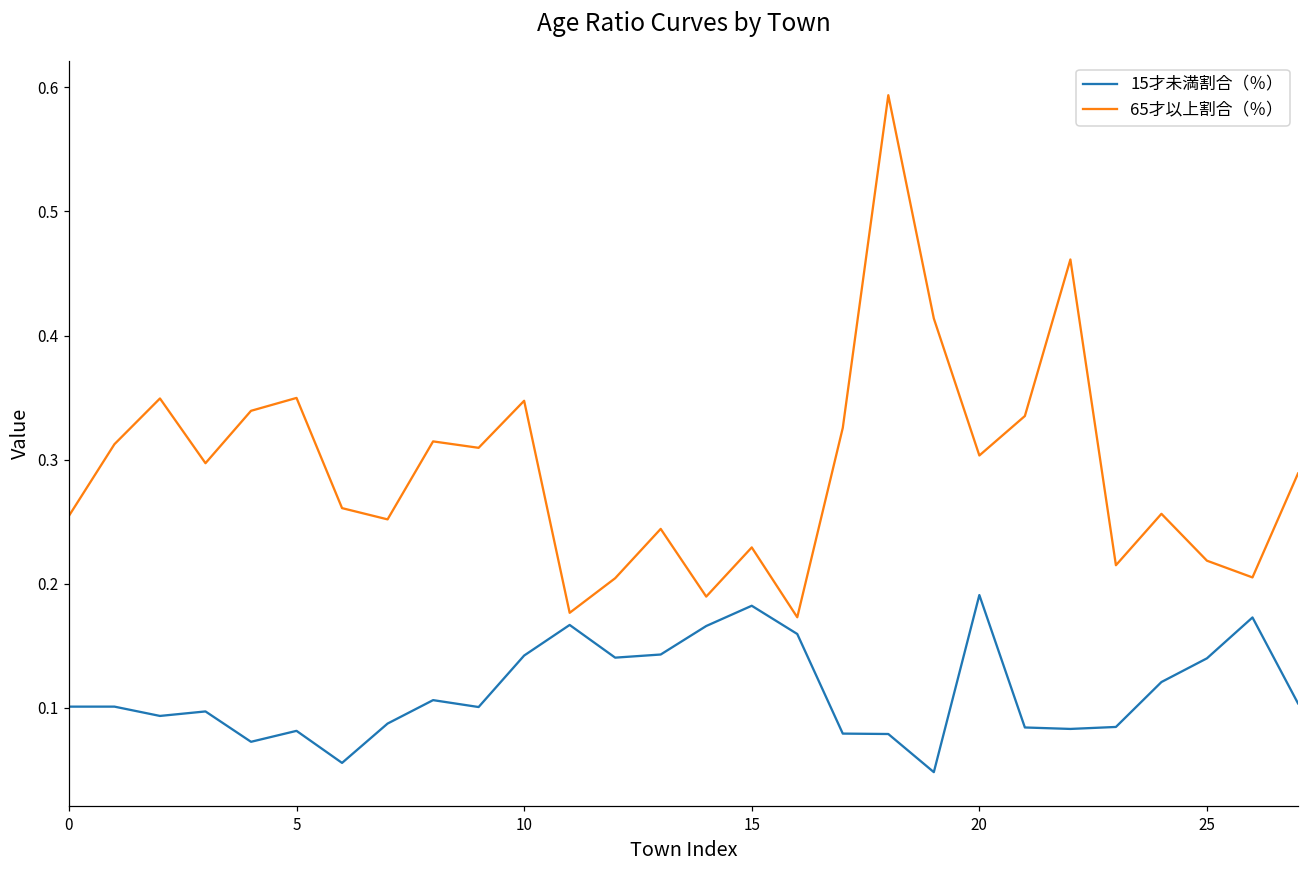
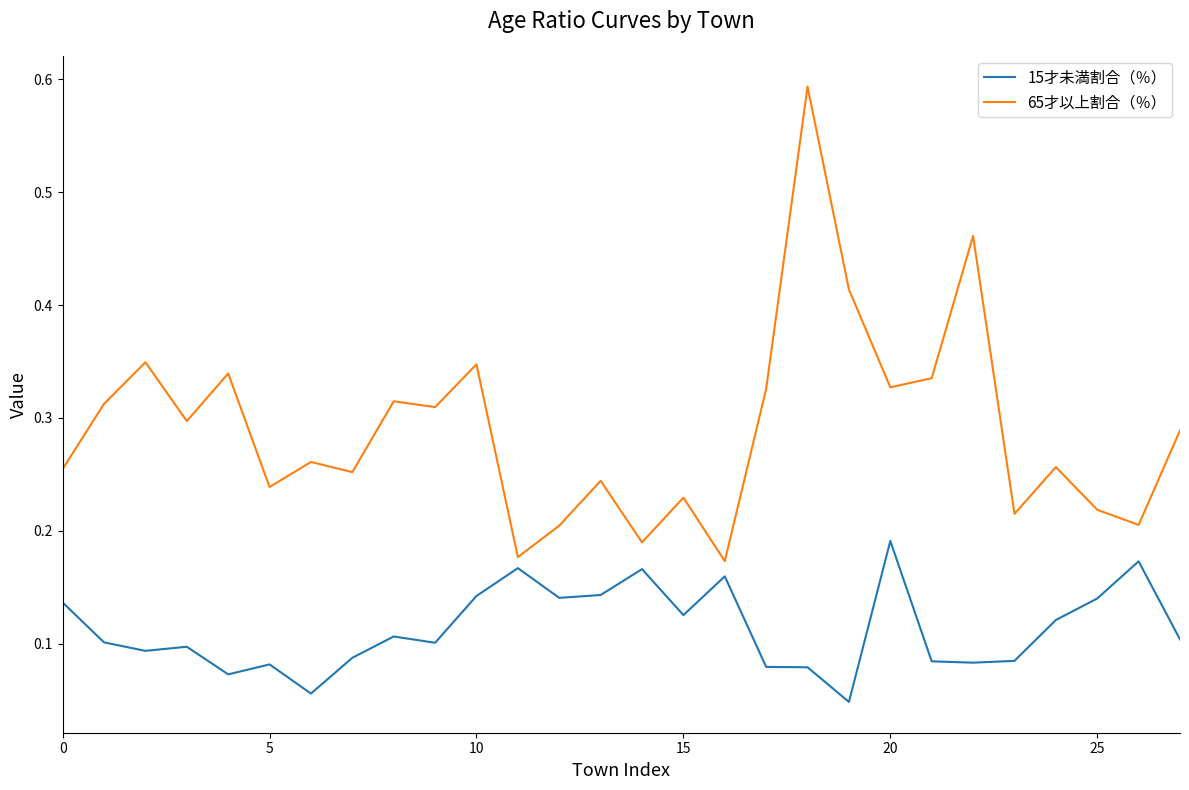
  {
    "15才未満割合（％）": {
-     "0": 0.101,
+     "0": 0.136,
      "5": 0.082,
      "10": 0.142,
-     "15": 0.182,
+     "15": 0.125,
      "20": 0.191,
      "25": 0.140
    },
    "65才以上割合（％）": {
      "0": 0.255,
-     "5": 0.350,
+     "5": 0.239,
      "10": 0.347,
      "15": 0.229,
-     "20": 0.303,
+     "20": 0.327,
      "25": 0.219
    }
  }
